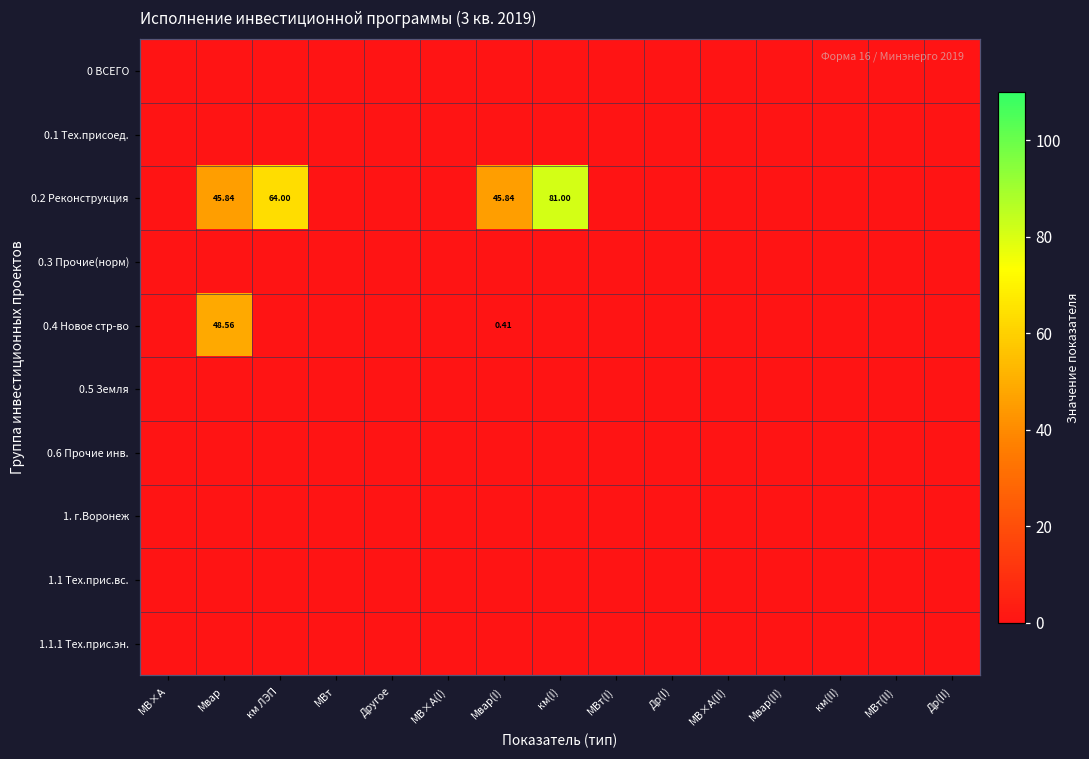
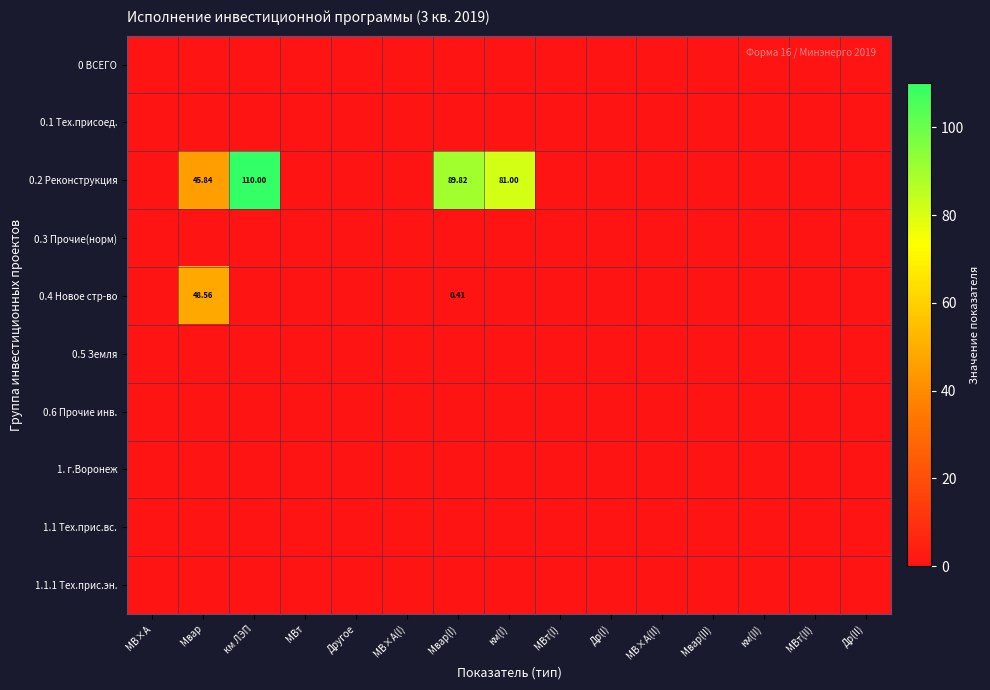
  {
    "0.2 Реконструкция": {
      "Мвар": 45.84,
-     "км ЛЭП": 64.00,
-     "Мвар(I)": 45.84,
+     "км ЛЭП": 110.00,
+     "Мвар(I)": 89.82,
      "км(I)": 81.00
    },
    "0.4 Новое стр-во": {
      "Мвар": 48.56,
      "Мвар(I)": 0.41
    }
  }
